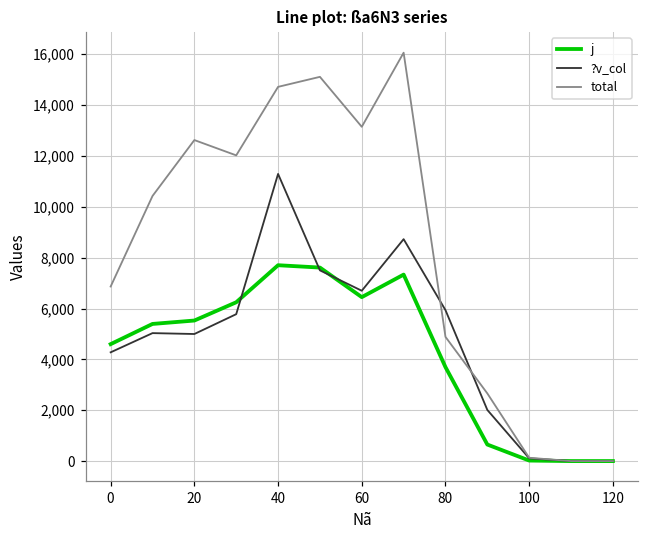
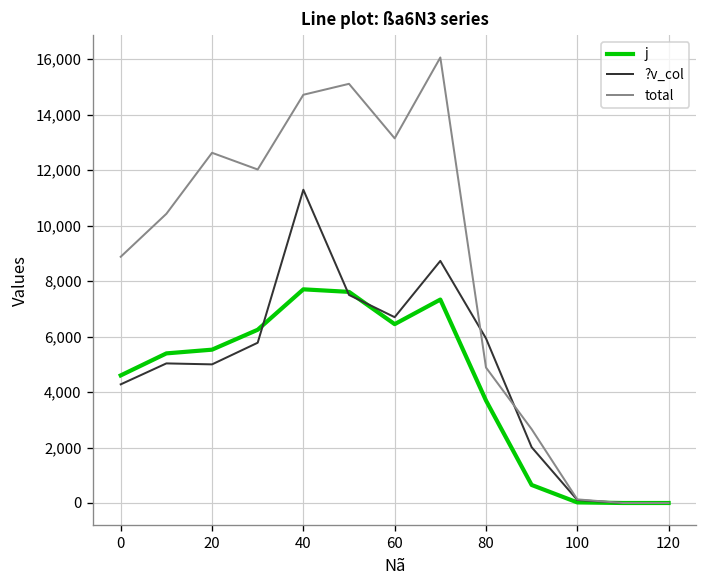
  {
    "j": {
      "0": "4,600",
      "20": "5,500",
      "40": "7,700",
      "60": "6,400",
      "80": "3,700"
    },
    "?v_col": {
      "0": "4,300",
      "20": "5,000",
      "40": "11,300",
      "60": "6,700",
      "80": "5,900"
    },
    "total": {
-     "0": "6,900",
+     "0": "8,900",
      "20": "12,600",
      "40": "14,700",
      "60": "13,100",
      "80": "4,900"
    }
  }
